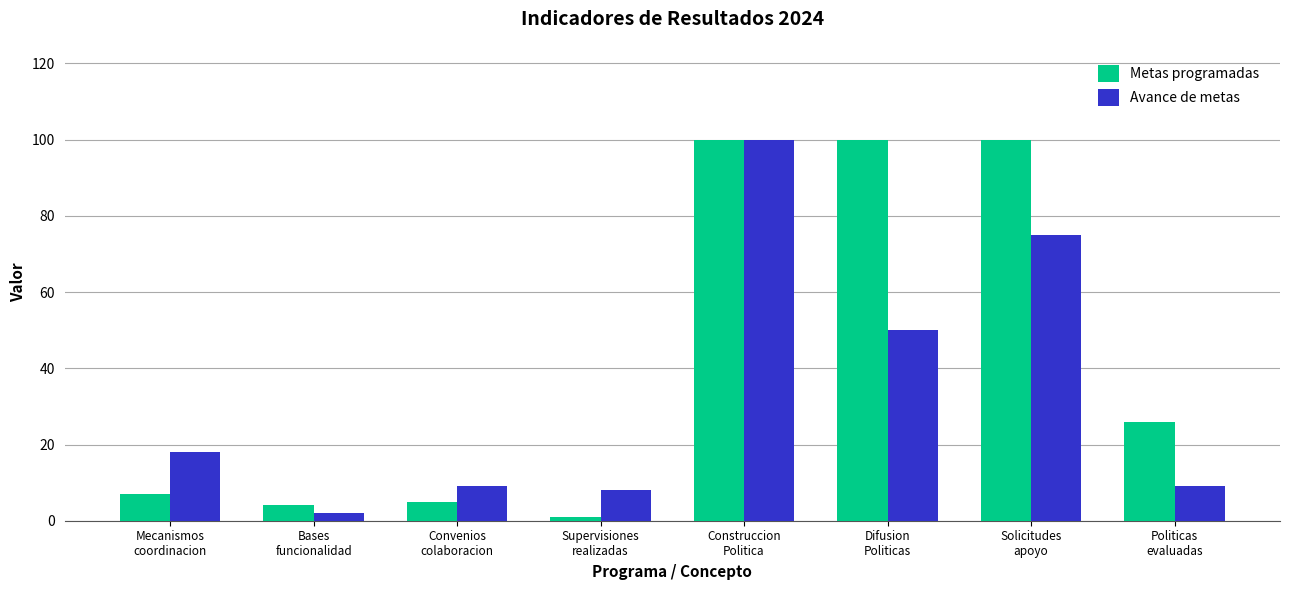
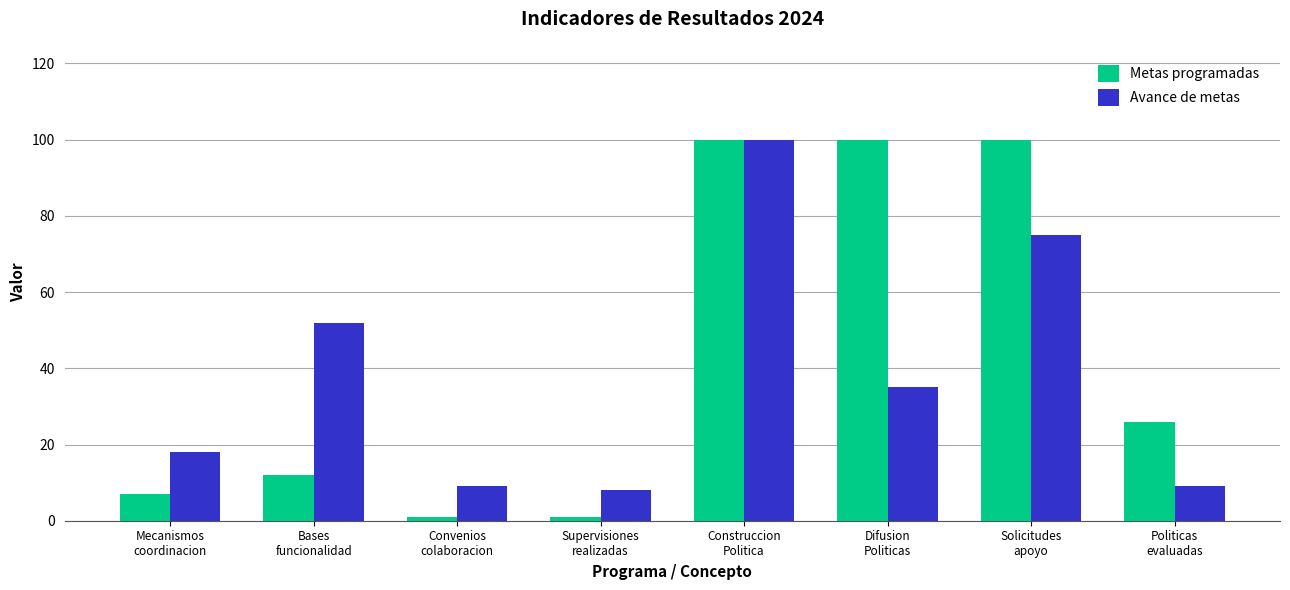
  {
    "Metas programadas": {
      "Mecanismos coordinacion": 7,
-     "Bases funcionalidad": 4,
-     "Convenios colaboracion": 5,
+     "Bases funcionalidad": 12,
+     "Convenios colaboracion": 1,
      "Supervisiones realizadas": 1,
      "Construccion Politica": 100,
      "Difusion Politicas": 100,
      "Solicitudes apoyo": 100,
      "Politicas evaluadas": 26
    },
    "Avance de metas": {
      "Mecanismos coordinacion": 18,
-     "Bases funcionalidad": 2,
+     "Bases funcionalidad": 52,
      "Convenios colaboracion": 9,
      "Supervisiones realizadas": 8,
      "Construccion Politica": 100,
-     "Difusion Politicas": 50,
+     "Difusion Politicas": 35,
      "Solicitudes apoyo": 75,
      "Politicas evaluadas": 9
    }
  }
